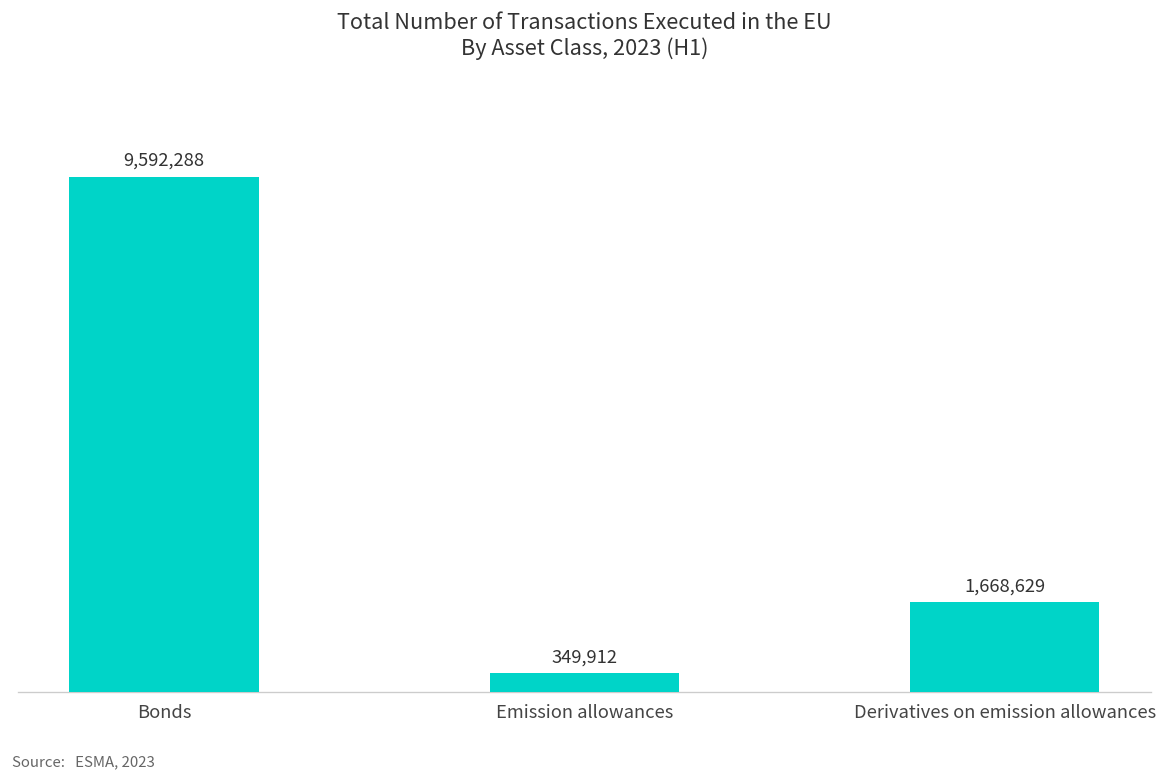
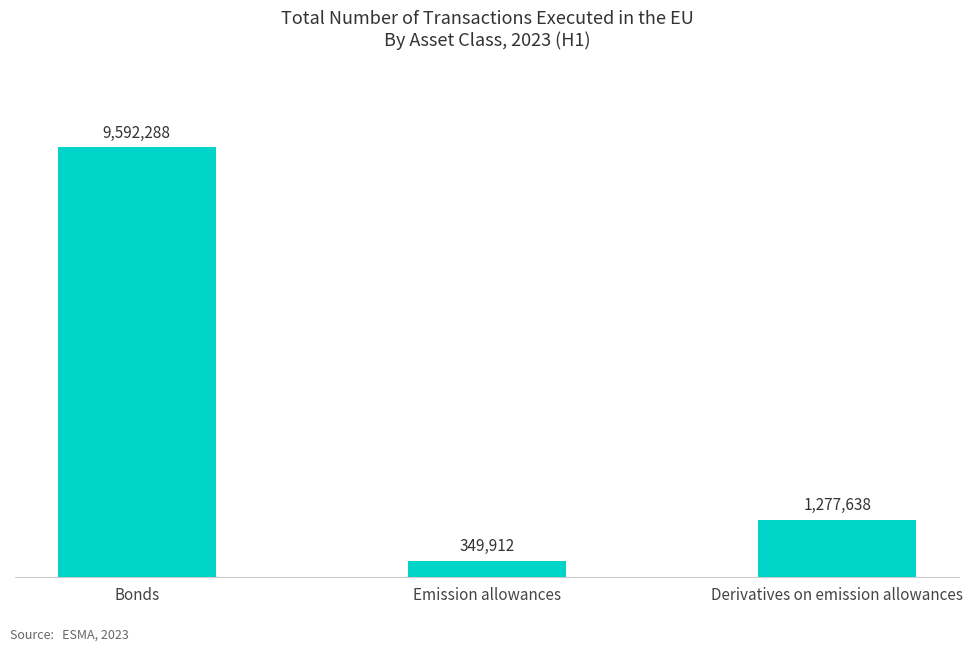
  {
    "Bonds": "9,592,288",
    "Emission allowances": "349,912",
-   "Derivatives on emission allowances": "1,668,629"
+   "Derivatives on emission allowances": "1,277,638"
  }
